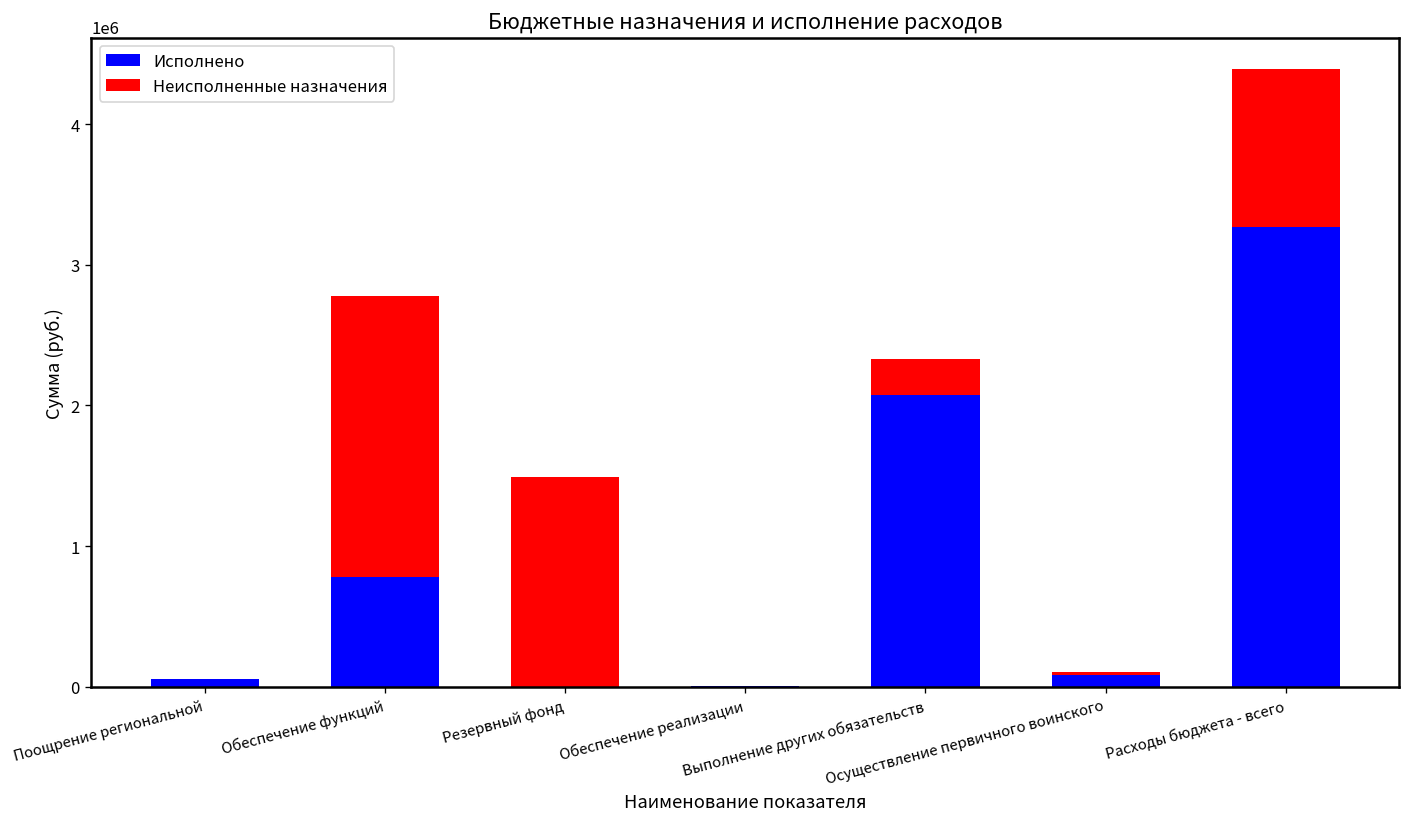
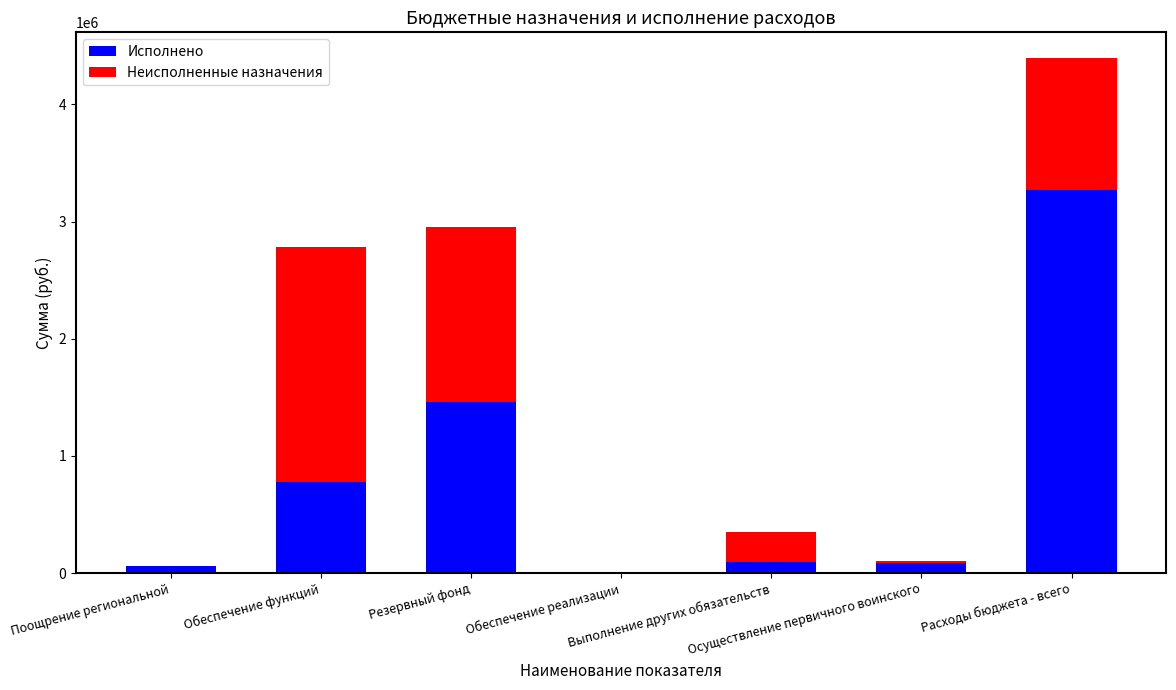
  {
    "Исполнено": {
      "Поощрение региональной": 60000,
      "Обеспечение функций": 780000,
-     "Резервный фонд": 0,
-     "Выполнение других обязательств": 2080000,
+     "Резервный фонд": 1460000,
+     "Выполнение других обязательств": 90000,
      "Осуществление первичного воинского": 80000,
      "Расходы бюджета - всего": 3270000
    },
    "Неисполненные назначения": {
      "Поощрение региональной": 0,
      "Обеспечение функций": 2000000,
      "Резервный фонд": 1490000,
      "Выполнение других обязательств": 250000,
      "Расходы бюджета - всего": 1120000
    }
  }
